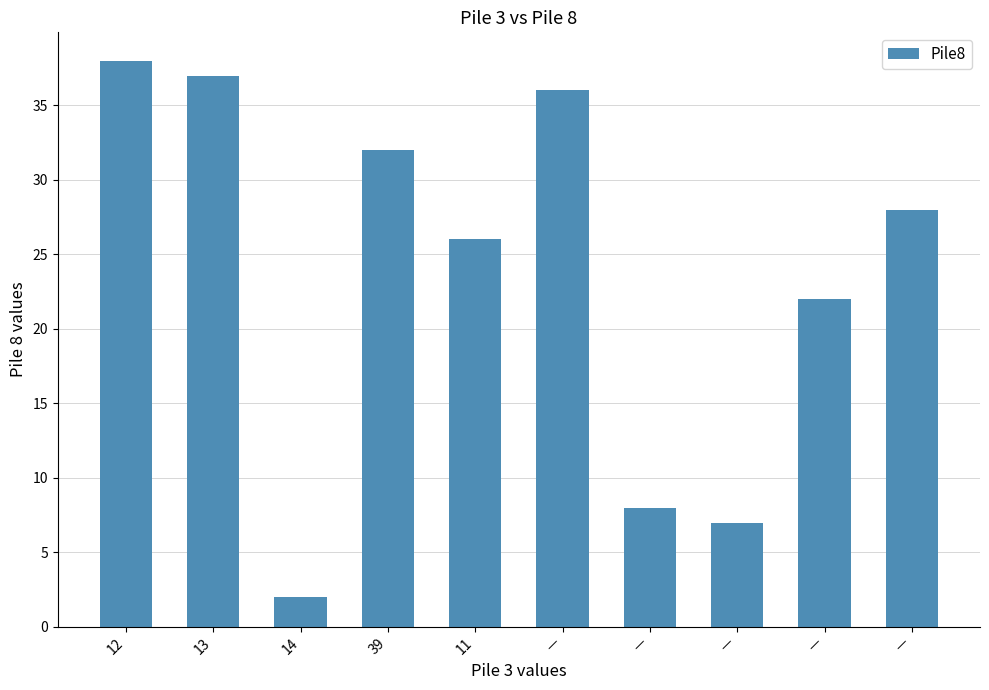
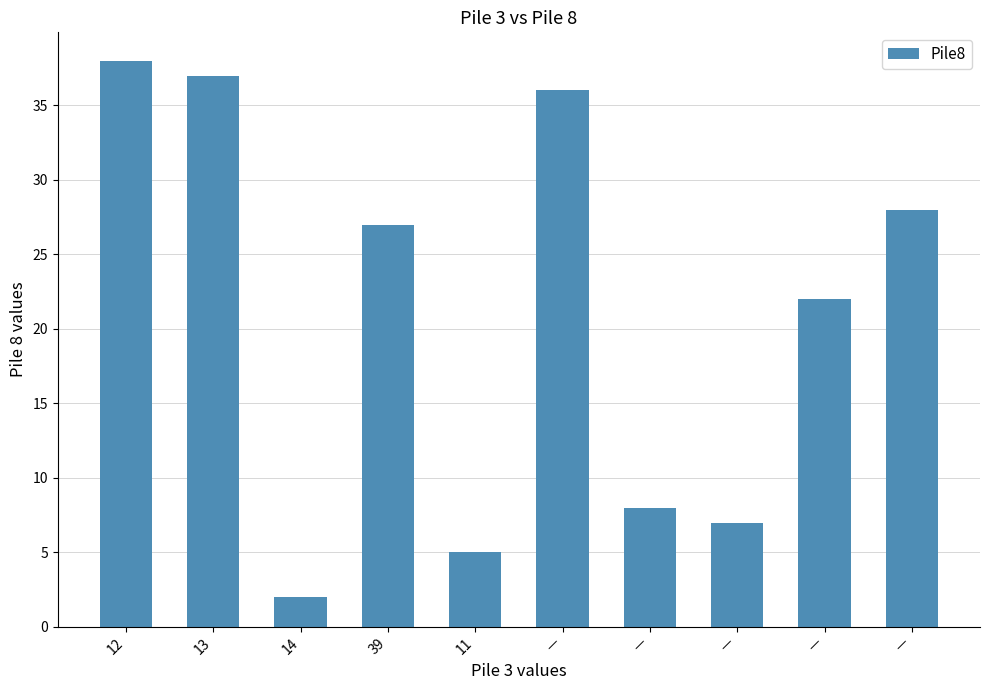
  {
    "12": 38,
    "13": 37,
    "14": 2,
-   "39": 32,
-   "11": 26
+   "39": 27,
+   "11": 5
  }
